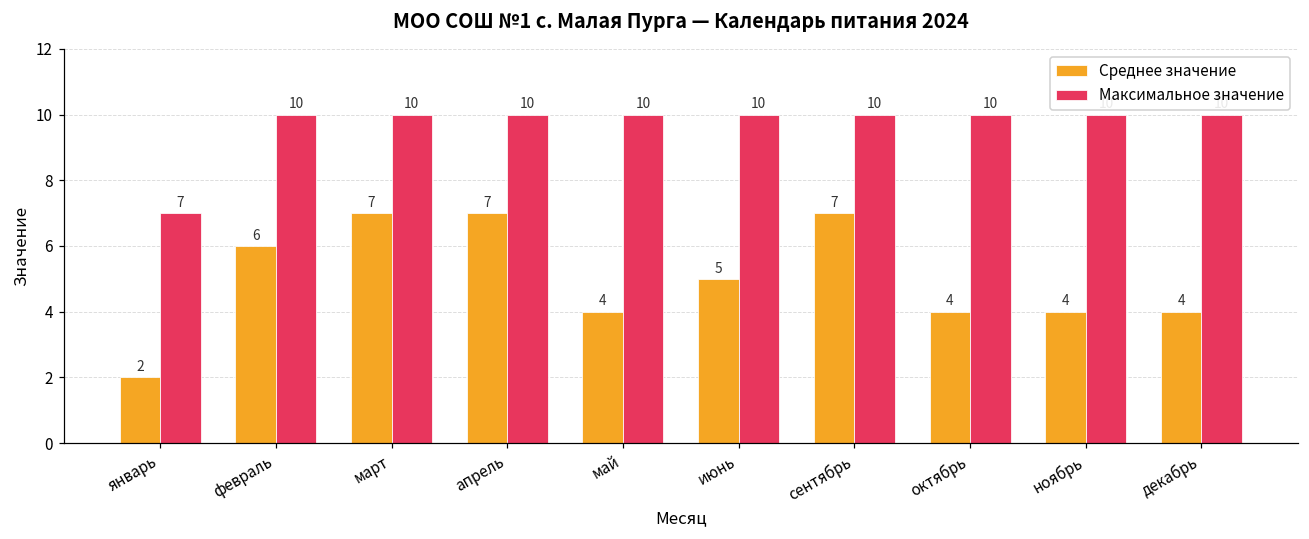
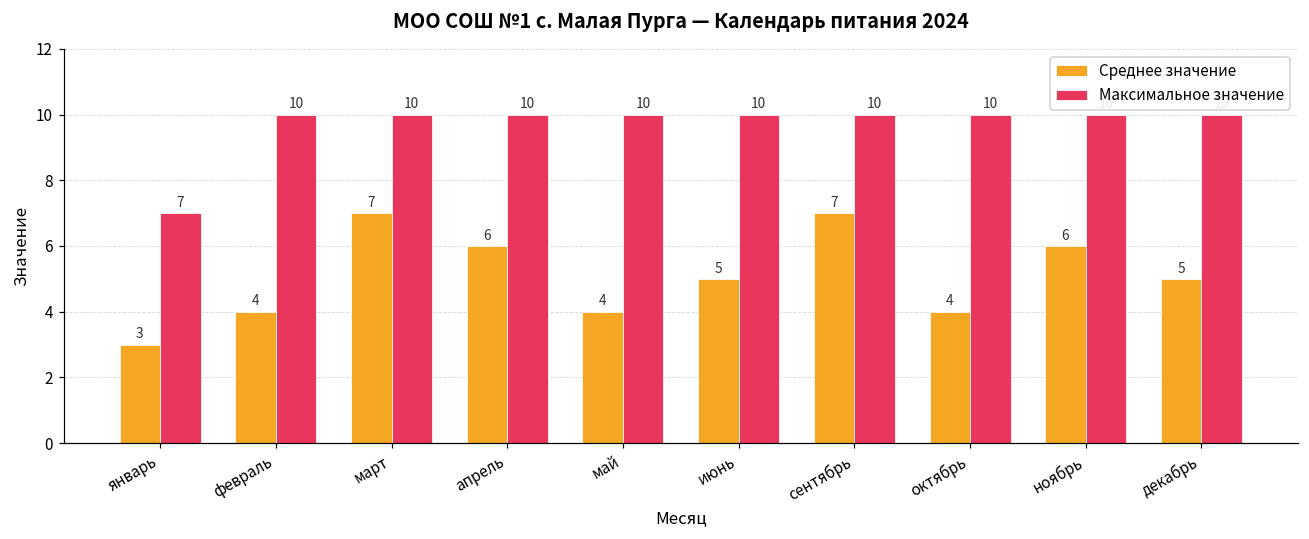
  {
    "Среднее значение": {
-     "январь": 2,
-     "февраль": 6,
+     "январь": 3,
+     "февраль": 4,
      "март": 7,
-     "апрель": 7,
+     "апрель": 6,
      "май": 4,
      "июнь": 5,
      "сентябрь": 7,
      "октябрь": 4,
-     "ноябрь": 4,
-     "декабрь": 4
+     "ноябрь": 6,
+     "декабрь": 5
    },
    "Максимальное значение": {
      "январь": 7,
      "февраль": 10,
      "март": 10,
      "апрель": 10,
      "май": 10,
      "июнь": 10,
      "сентябрь": 10,
      "октябрь": 10
    }
  }
